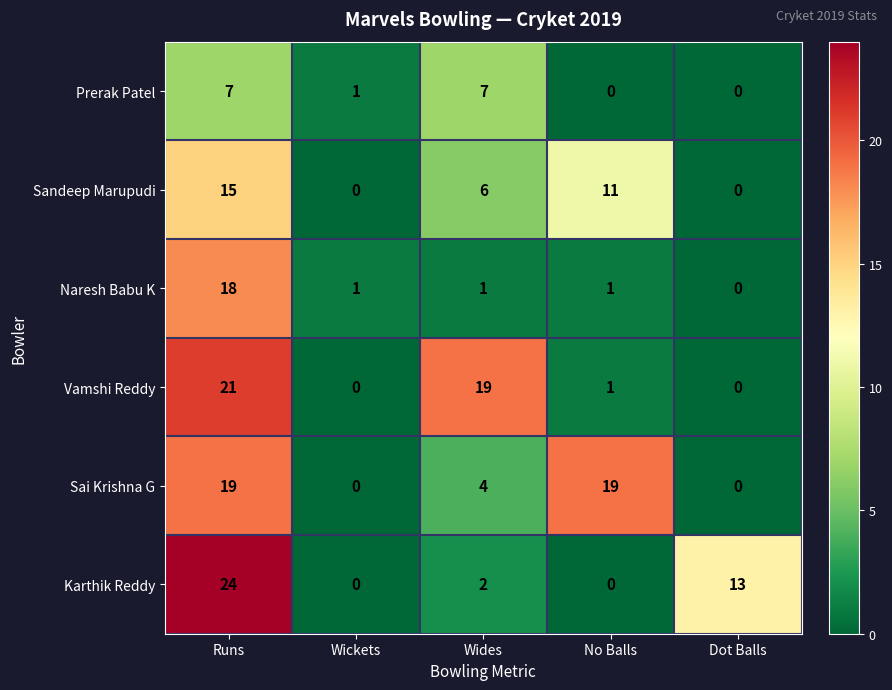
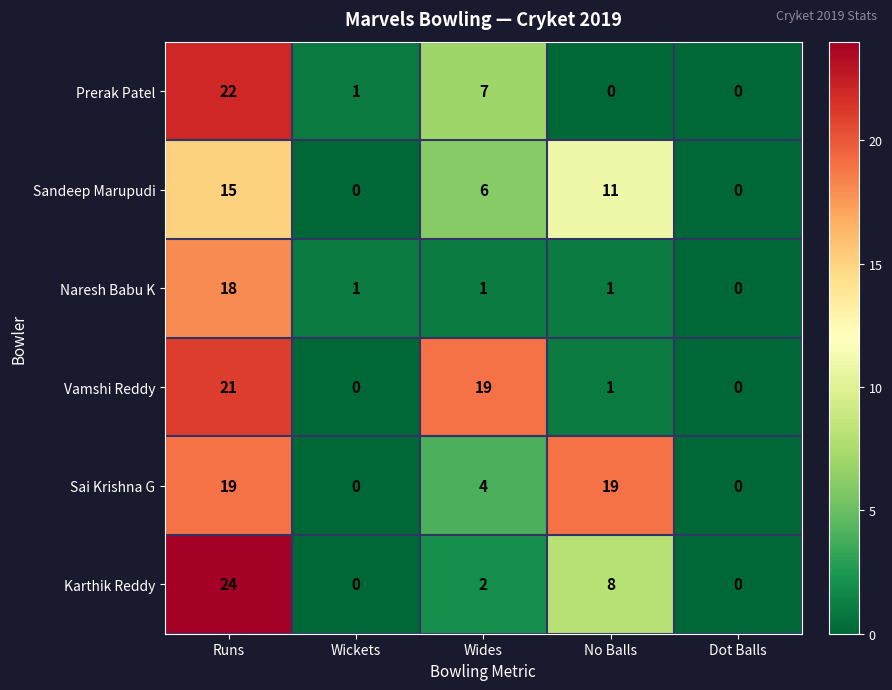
  {
    "Prerak Patel": {
-     "Runs": 7,
+     "Runs": 22,
      "Wickets": 1,
      "Wides": 7,
      "No Balls": 0,
      "Dot Balls": 0
    },
    "Sandeep Marupudi": {
      "Runs": 15,
      "Wickets": 0,
      "Wides": 6,
      "No Balls": 11,
      "Dot Balls": 0
    },
    "Naresh Babu K": {
      "Runs": 18,
      "Wickets": 1,
      "Wides": 1,
      "No Balls": 1,
      "Dot Balls": 0
    },
    "Vamshi Reddy": {
      "Runs": 21,
      "Wickets": 0,
      "Wides": 19,
      "No Balls": 1,
      "Dot Balls": 0
    },
    "Sai Krishna G": {
      "Runs": 19,
      "Wickets": 0,
      "Wides": 4,
      "No Balls": 19,
      "Dot Balls": 0
    },
    "Karthik Reddy": {
      "Runs": 24,
      "Wickets": 0,
      "Wides": 2,
-     "No Balls": 0,
-     "Dot Balls": 13
+     "No Balls": 8,
+     "Dot Balls": 0
    }
  }
